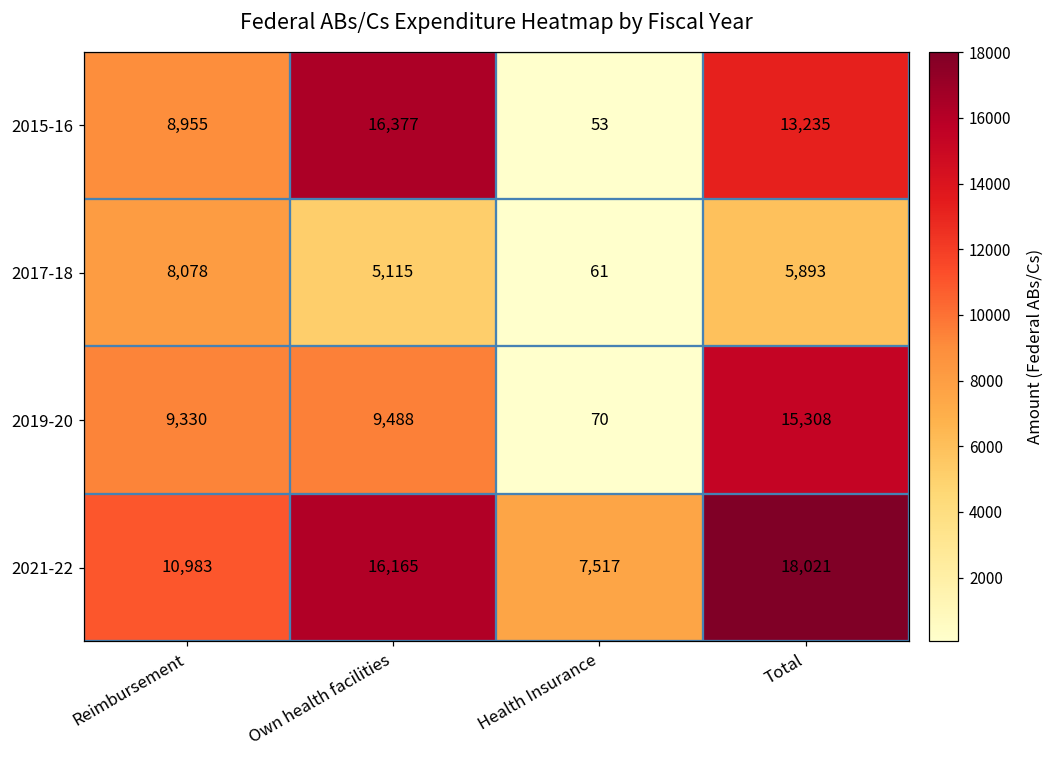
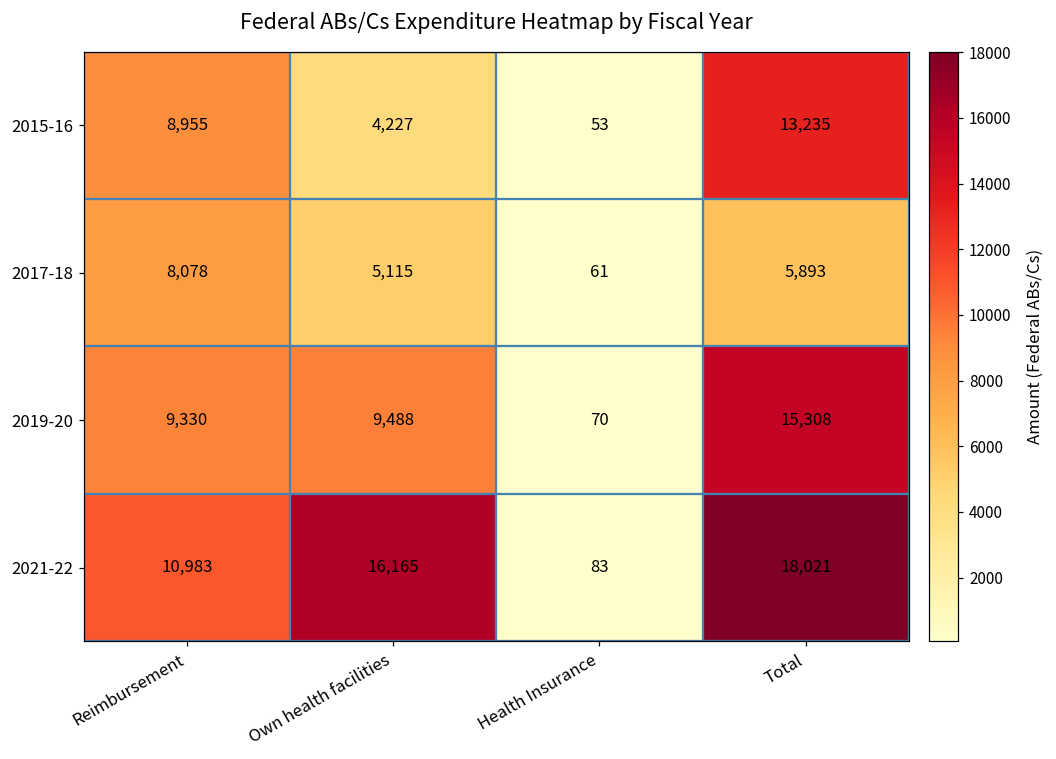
  {
    "2015-16": {
      "Reimbursement": "8,955",
-     "Own health facilities": "16,377",
+     "Own health facilities": "4,227",
      "Health Insurance": "53",
      "Total": "13,235"
    },
    "2017-18": {
      "Reimbursement": "8,078",
      "Own health facilities": "5,115",
      "Health Insurance": "61",
      "Total": "5,893"
    },
    "2019-20": {
      "Reimbursement": "9,330",
      "Own health facilities": "9,488",
      "Health Insurance": "70",
      "Total": "15,308"
    },
    "2021-22": {
      "Reimbursement": "10,983",
      "Own health facilities": "16,165",
-     "Health Insurance": "7,517",
+     "Health Insurance": "83",
      "Total": "18,021"
    }
  }
